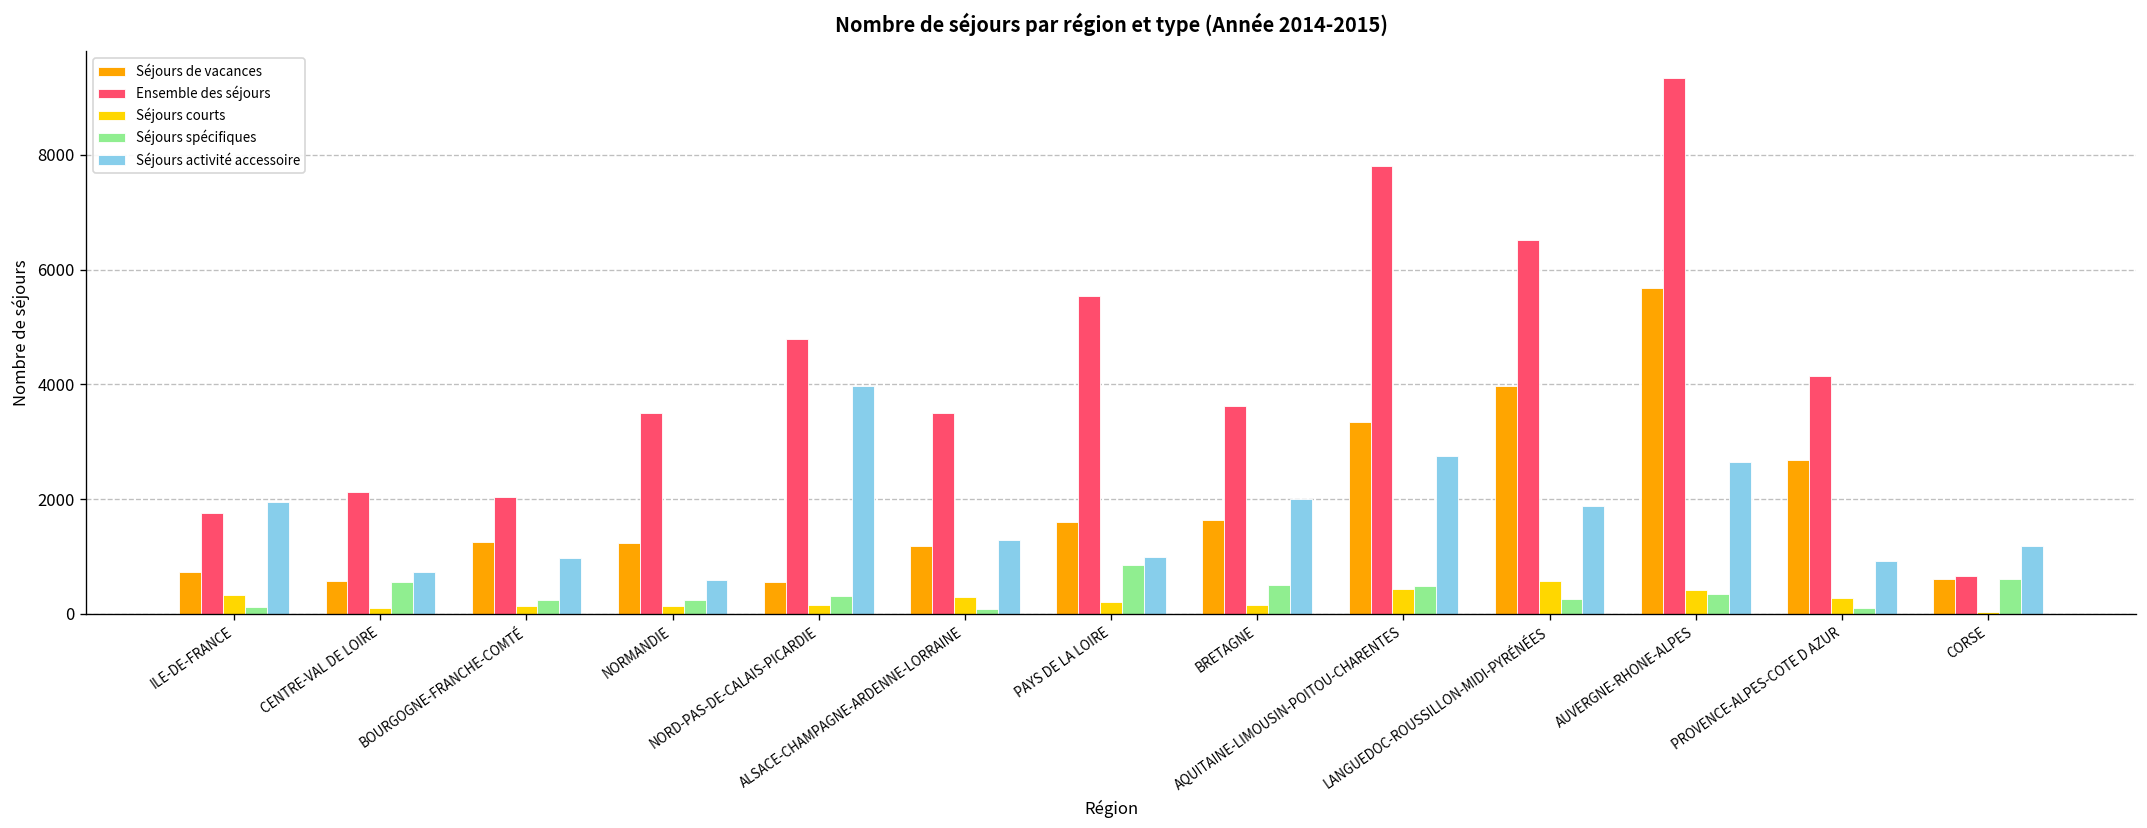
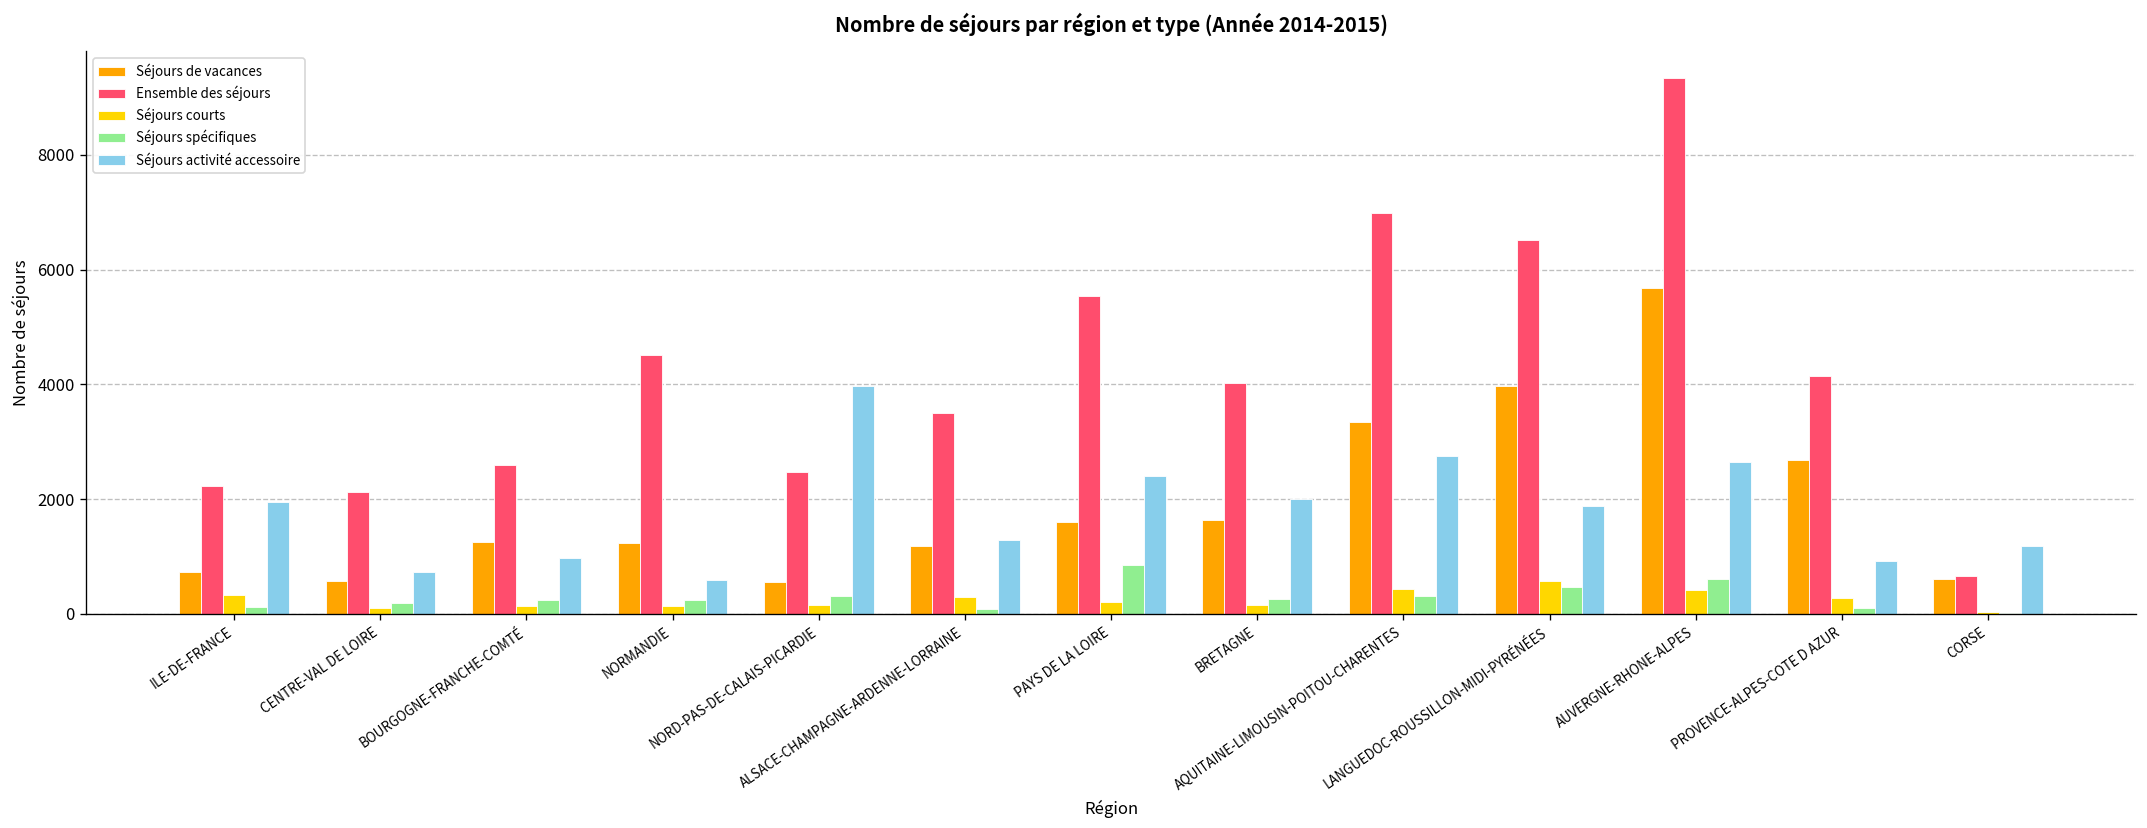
  {
    "Ensemble des séjours": {
-     "ILE-DE-FRANCE": 1800,
+     "ILE-DE-FRANCE": 2200,
      "CENTRE-VAL DE LOIRE": 2100,
-     "BOURGOGNE-FRANCHE-COMTÉ": 2000,
-     "NORMANDIE": 3500,
-     "NORD-PAS-DE-CALAIS-PICARDIE": 4800,
+     "BOURGOGNE-FRANCHE-COMTÉ": 2600,
+     "NORMANDIE": 4500,
+     "NORD-PAS-DE-CALAIS-PICARDIE": 2500,
      "ALSACE-CHAMPAGNE-ARDENNE-LORRAINE": 3500,
      "PAYS DE LA LOIRE": 5500,
-     "BRETAGNE": 3600,
-     "AQUITAINE-LIMOUSIN-POITOU-CHARENTES": 7800,
+     "BRETAGNE": 4000,
+     "AQUITAINE-LIMOUSIN-POITOU-CHARENTES": 7000,
      "LANGUEDOC-ROUSSILLON-MIDI-PYRÉNÉES": 6500,
      "AUVERGNE-RHONE-ALPES": 9300,
      "PROVENCE-ALPES-COTE D AZUR": 4100,
      "CORSE": 700
    },
    "Séjours spécifiques": {
      "ILE-DE-FRANCE": 100,
-     "CENTRE-VAL DE LOIRE": 600,
+     "CENTRE-VAL DE LOIRE": 200,
      "BOURGOGNE-FRANCHE-COMTÉ": 200,
      "NORMANDIE": 200,
      "NORD-PAS-DE-CALAIS-PICARDIE": 300,
      "ALSACE-CHAMPAGNE-ARDENNE-LORRAINE": 100,
      "PAYS DE LA LOIRE": 900,
-     "BRETAGNE": 500,
-     "AQUITAINE-LIMOUSIN-POITOU-CHARENTES": 500,
-     "LANGUEDOC-ROUSSILLON-MIDI-PYRÉNÉES": 300,
-     "AUVERGNE-RHONE-ALPES": 300,
+     "BRETAGNE": 300,
+     "AQUITAINE-LIMOUSIN-POITOU-CHARENTES": 300,
+     "LANGUEDOC-ROUSSILLON-MIDI-PYRÉNÉES": 500,
+     "AUVERGNE-RHONE-ALPES": 600,
      "PROVENCE-ALPES-COTE D AZUR": 100,
-     "CORSE": 600
+     "CORSE": 0
    },
    "Séjours activité accessoire": {
      "ILE-DE-FRANCE": 1900,
      "CENTRE-VAL DE LOIRE": 700,
      "BOURGOGNE-FRANCHE-COMTÉ": 1000,
      "NORMANDIE": 600,
      "NORD-PAS-DE-CALAIS-PICARDIE": 4000,
      "ALSACE-CHAMPAGNE-ARDENNE-LORRAINE": 1300,
-     "PAYS DE LA LOIRE": 1000,
+     "PAYS DE LA LOIRE": 2400,
      "BRETAGNE": 2000,
      "AQUITAINE-LIMOUSIN-POITOU-CHARENTES": 2700,
      "LANGUEDOC-ROUSSILLON-MIDI-PYRÉNÉES": 1900,
      "AUVERGNE-RHONE-ALPES": 2600,
      "PROVENCE-ALPES-COTE D AZUR": 900,
      "CORSE": 1200
    }
  }
